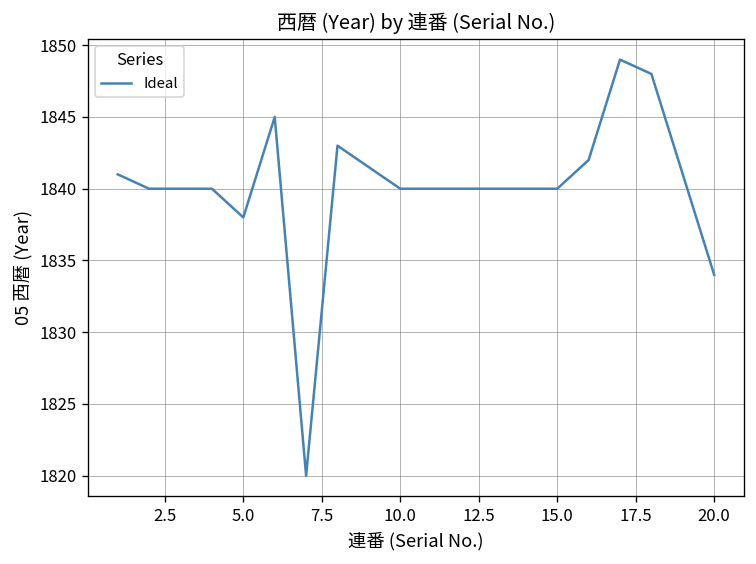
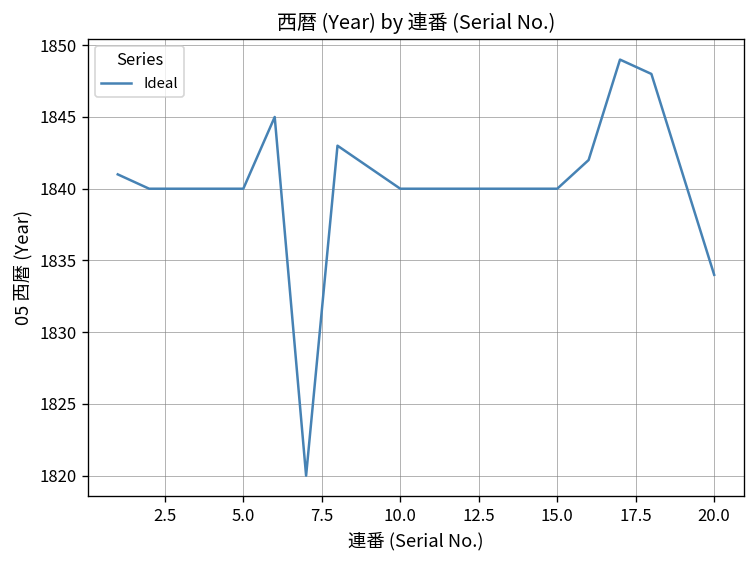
  {
-   "5.0": 1838,
+   "5.0": 1840,
    "10.0": 1840,
    "15.0": 1840,
    "20.0": 1834
  }
